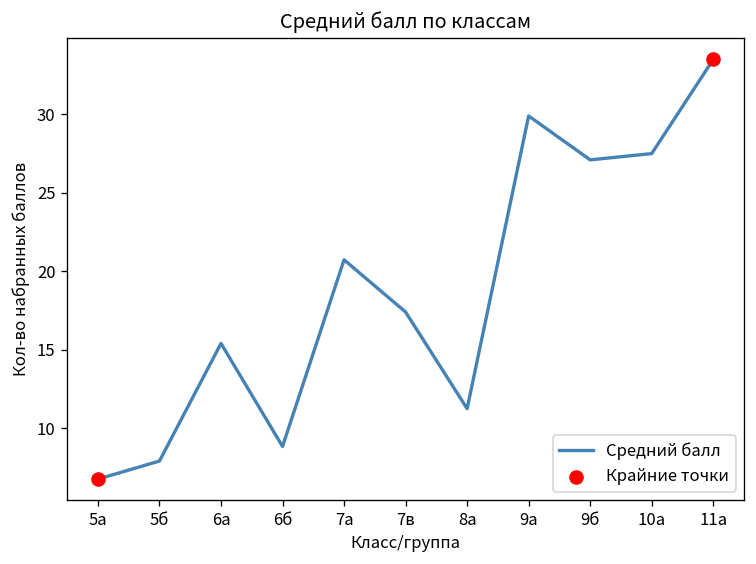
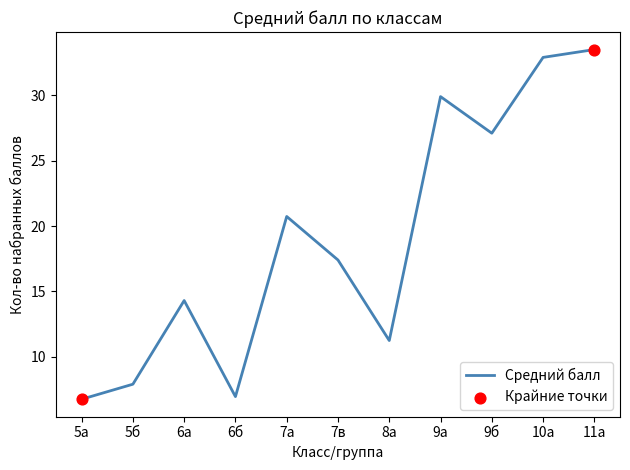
  {
    "Средний балл": {
      "5б": 7.9,
-     "6а": 15.4,
-     "6б": 8.8,
+     "6а": 14.3,
+     "6б": 7.0,
      "7а": 20.7,
      "7в": 17.4,
      "8а": 11.2,
      "9а": 29.9,
      "9б": 27.1,
-     "10а": 27.5
+     "10а": 32.9
    }
  }
